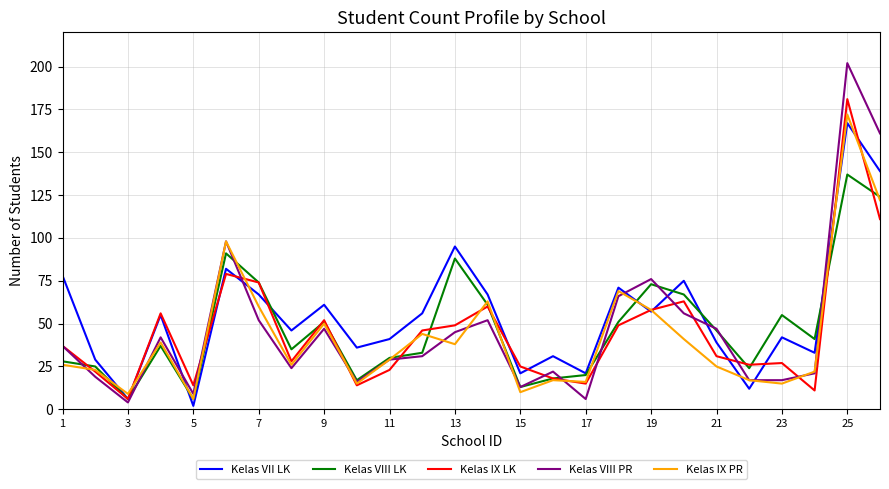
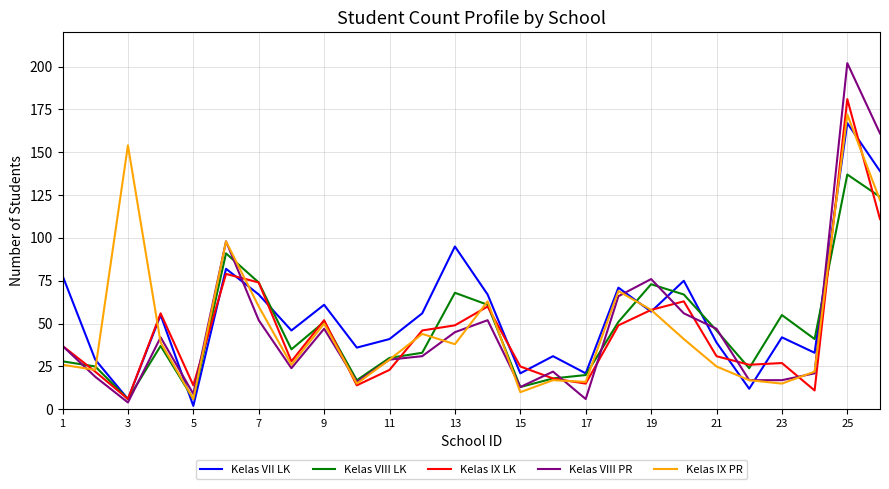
  {
    "Kelas VII LK": {
      "1": 78,
      "5": 2,
      "7": 67,
      "9": 61,
      "11": 41,
      "13": 95,
      "15": 21,
      "21": 39,
      "23": 42,
      "25": 167
    },
    "Kelas VIII LK": {
      "1": 28,
-     "13": 88,
+     "13": 68,
      "19": 73,
      "23": 55,
      "25": 137
    },
    "Kelas IX LK": {
      "5": 14,
      "11": 23,
      "13": 49,
      "15": 25,
      "21": 31,
      "23": 27,
      "25": 181
    },
    "Kelas VIII PR": {
      "3": 4,
      "5": 9,
      "7": 52,
      "9": 47,
      "13": 45,
      "17": 6,
      "19": 76,
      "23": 17,
      "25": 202
    },
    "Kelas IX PR": {
      "1": 26,
-     "3": 9,
+     "3": 154,
      "7": 60,
      "13": 38,
      "15": 10,
      "21": 25,
      "23": 15,
      "25": 172
    }
  }
